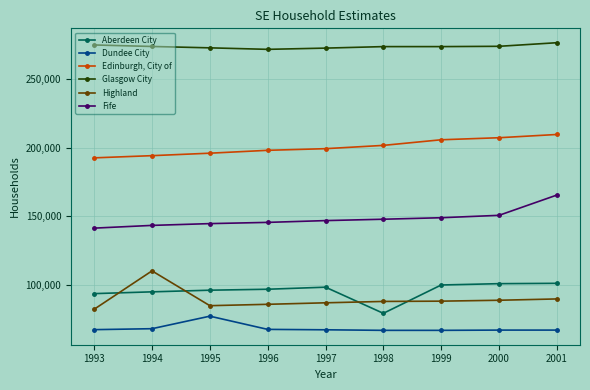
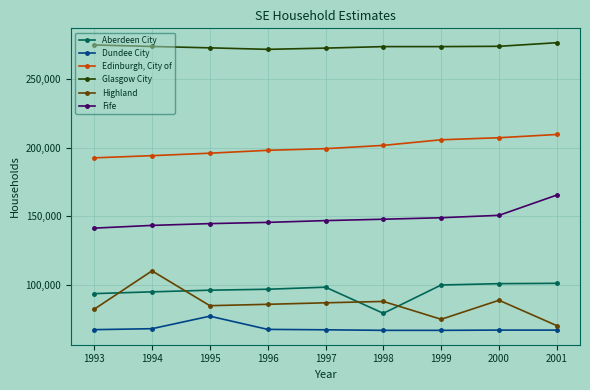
  {
    "Aberdeen City": {
      "1993": "94,000",
      "1994": "95,000",
      "1995": "96,000",
      "1996": "97,000",
      "1997": "98,000",
      "1998": "79,000",
      "1999": "100,000",
      "2000": "101,000",
      "2001": "101,000"
    },
    "Dundee City": {
      "1993": "67,000",
      "1994": "68,000",
      "1995": "77,000",
      "1996": "68,000",
      "1997": "67,000",
      "1998": "67,000",
      "1999": "67,000",
      "2000": "67,000",
      "2001": "67,000"
    },
    "Edinburgh, City of": {
      "1993": "193,000",
      "1994": "194,000",
      "1995": "196,000",
      "1996": "198,000",
      "1997": "199,000",
      "1998": "202,000",
      "1999": "206,000",
      "2000": "207,000",
      "2001": "210,000"
    },
    "Glasgow City": {
      "1995": "273,000",
      "1996": "272,000",
      "1997": "273,000",
      "1998": "274,000",
      "1999": "274,000",
      "2000": "274,000",
      "2001": "277,000"
    },
    "Highland": {
      "1993": "82,000",
      "1994": "110,000",
      "1995": "85,000",
      "1996": "86,000",
      "1997": "87,000",
      "1998": "88,000",
-     "1999": "88,000",
+     "1999": "75,000",
      "2000": "89,000",
-     "2001": "90,000"
+     "2001": "70,000"
    },
    "Fife": {
      "1993": "141,000",
      "1994": "143,000",
      "1995": "145,000",
      "1996": "146,000",
      "1997": "147,000",
      "1998": "148,000",
      "1999": "149,000",
      "2000": "151,000",
      "2001": "166,000"
    }
  }
